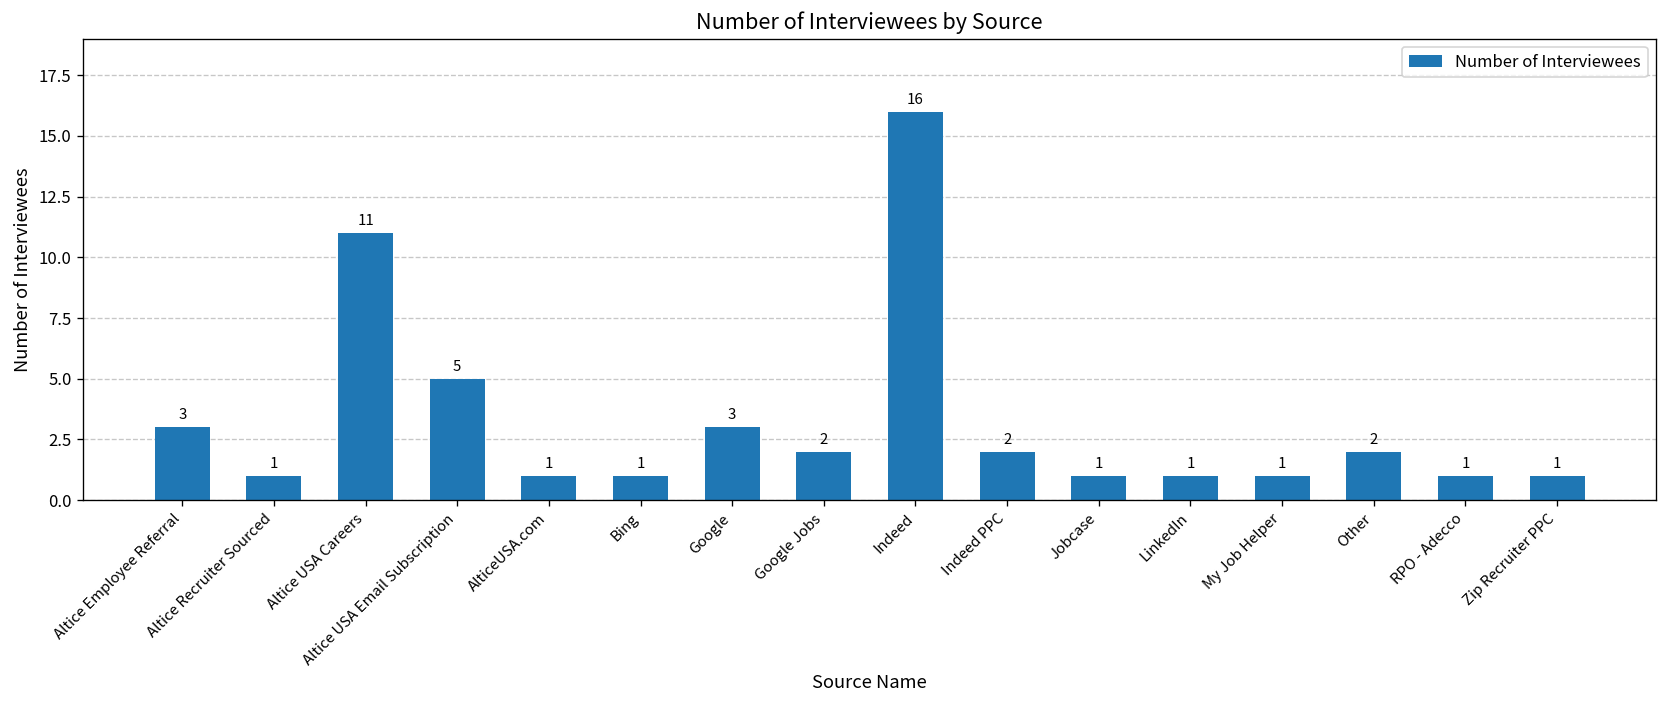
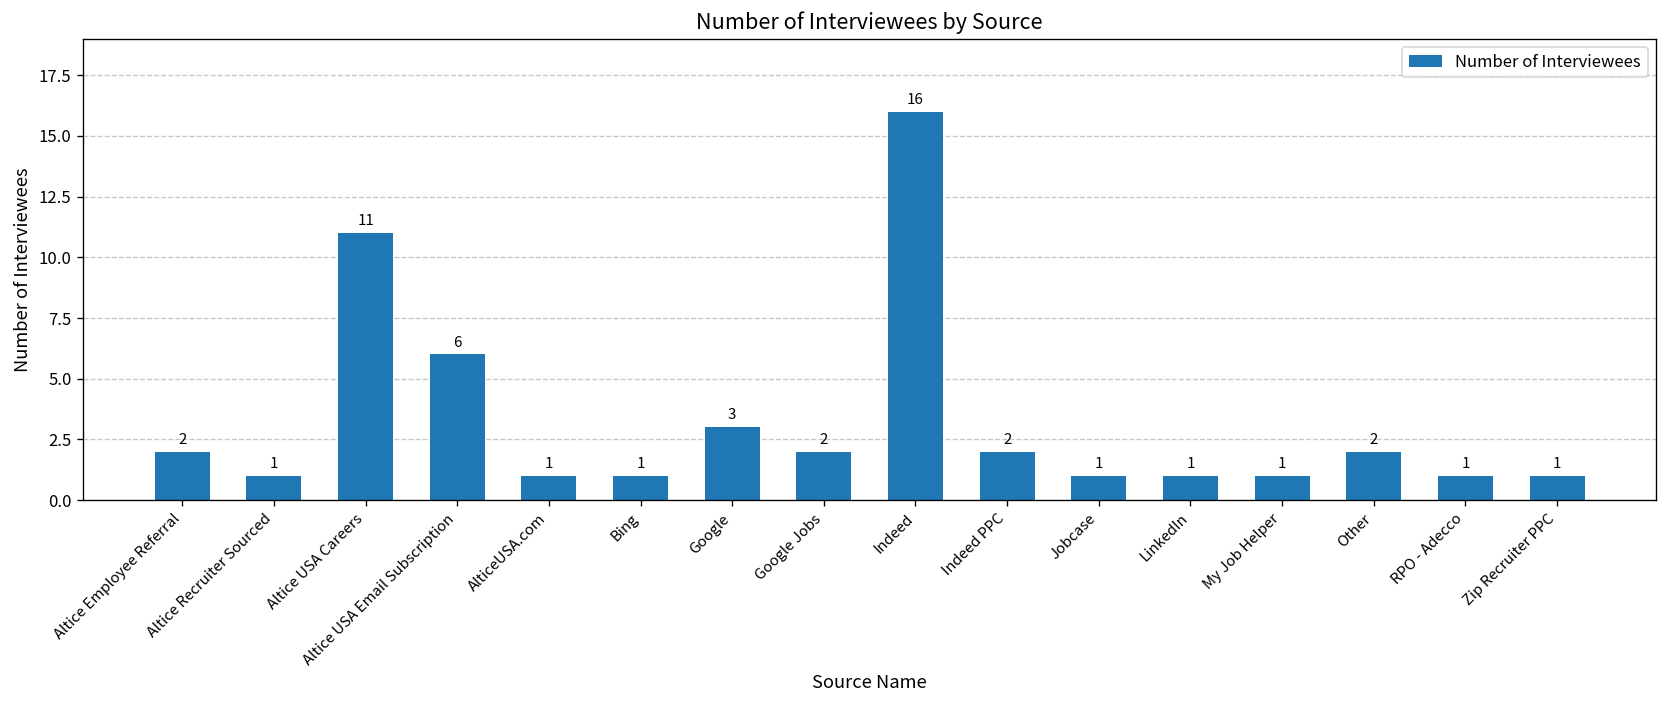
  {
-   "Altice Employee Referral": 3,
+   "Altice Employee Referral": 2,
    "Altice Recruiter Sourced": 1,
    "Altice USA Careers": 11,
-   "Altice USA Email Subscription": 5,
+   "Altice USA Email Subscription": 6,
    "AlticeUSA.com": 1,
    "Bing": 1,
    "Google": 3,
    "Google Jobs": 2,
    "Indeed": 16,
    "Indeed PPC": 2,
    "Jobcase": 1,
    "LinkedIn": 1,
    "My Job Helper": 1,
    "Other": 2,
    "RPO - Adecco": 1,
    "Zip Recruiter PPC": 1
  }
